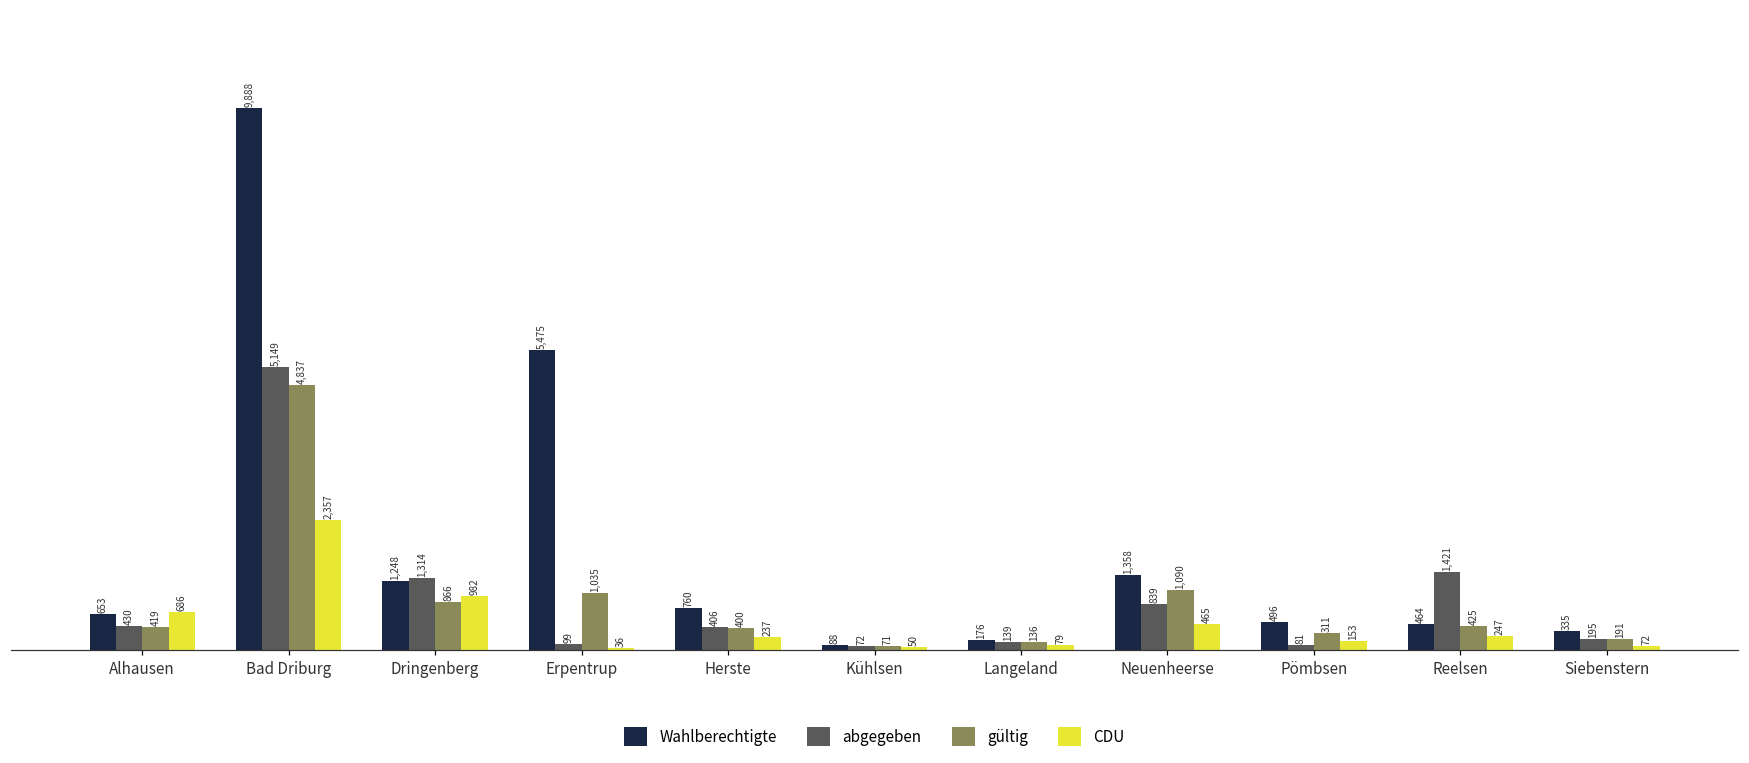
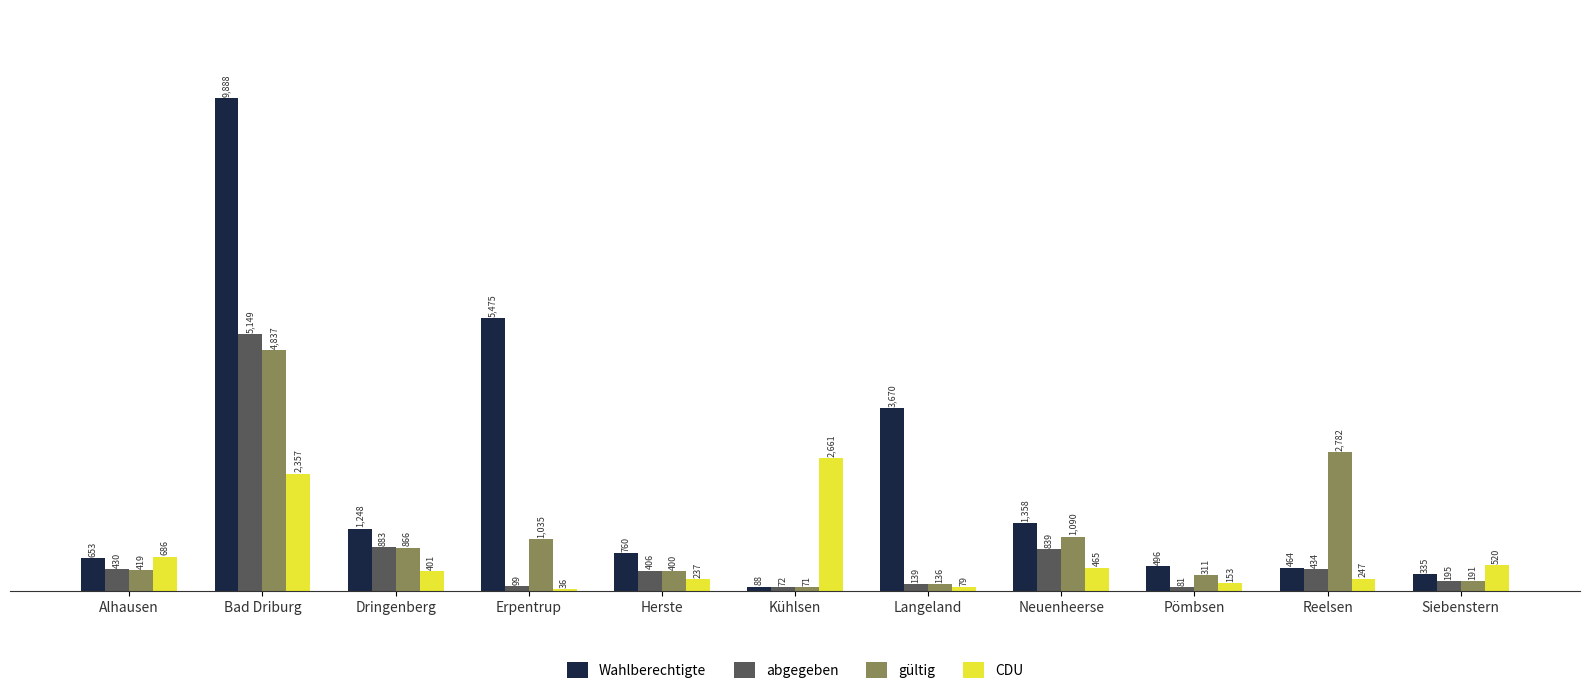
  {
    "Wahlberechtigte": {
      "Alhausen": "653",
      "Bad Driburg": "9,888",
      "Dringenberg": "1,248",
      "Erpentrup": "5,475",
      "Herste": "760",
      "Kühlsen": "88",
-     "Langeland": "176",
+     "Langeland": "3,670",
      "Neuenheerse": "1,358",
      "Pömbsen": "496",
      "Reelsen": "464",
      "Siebenstern": "335"
    },
    "abgegeben": {
      "Alhausen": "430",
      "Bad Driburg": "5,149",
-     "Dringenberg": "1,314",
+     "Dringenberg": "883",
      "Erpentrup": "99",
      "Herste": "406",
      "Kühlsen": "72",
      "Langeland": "139",
      "Neuenheerse": "839",
      "Pömbsen": "81",
-     "Reelsen": "1,421",
+     "Reelsen": "434",
      "Siebenstern": "195"
    },
    "gültig": {
      "Alhausen": "419",
      "Bad Driburg": "4,837",
      "Dringenberg": "866",
      "Erpentrup": "1,035",
      "Herste": "400",
      "Kühlsen": "71",
      "Langeland": "136",
      "Neuenheerse": "1,090",
      "Pömbsen": "311",
-     "Reelsen": "425",
+     "Reelsen": "2,782",
      "Siebenstern": "191"
    },
    "CDU": {
      "Alhausen": "686",
      "Bad Driburg": "2,357",
-     "Dringenberg": "982",
+     "Dringenberg": "401",
      "Erpentrup": "36",
      "Herste": "237",
-     "Kühlsen": "50",
+     "Kühlsen": "2,661",
      "Langeland": "79",
      "Neuenheerse": "465",
      "Pömbsen": "153",
      "Reelsen": "247",
-     "Siebenstern": "72"
+     "Siebenstern": "520"
    }
  }
